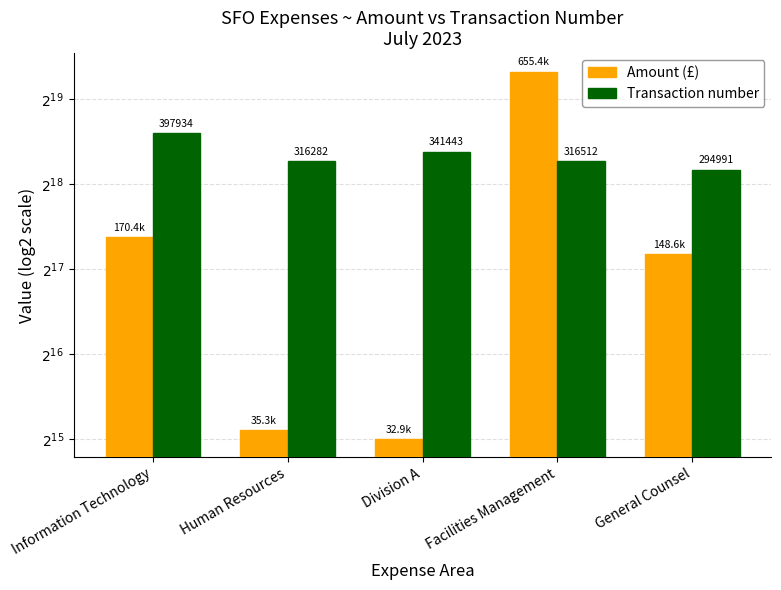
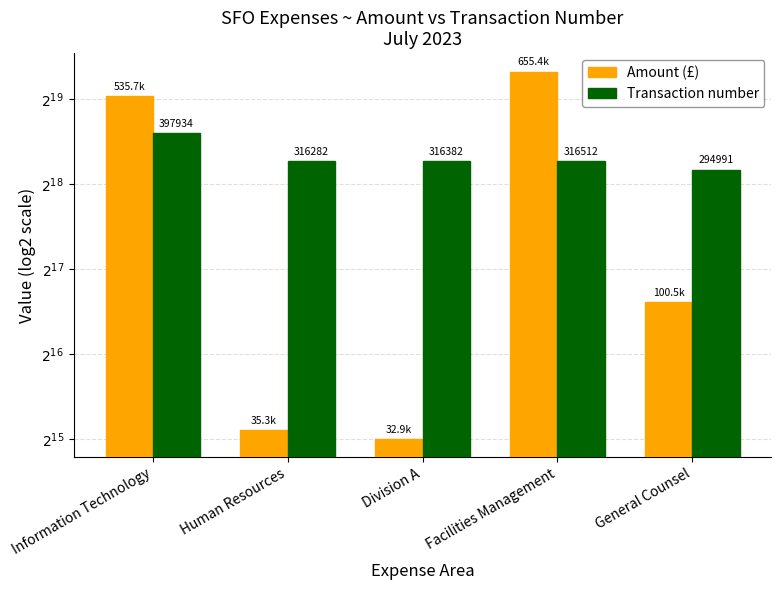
  {
    "Amount (£)": {
-     "Information Technology": "170.4k",
+     "Information Technology": "535.7k",
      "Human Resources": "35.3k",
      "Division A": "32.9k",
      "Facilities Management": "655.4k",
-     "General Counsel": "148.6k"
+     "General Counsel": "100.5k"
    },
    "Transaction number": {
      "Information Technology": "397934",
      "Human Resources": "316282",
-     "Division A": "341443",
+     "Division A": "316382",
      "Facilities Management": "316512",
      "General Counsel": "294991"
    }
  }
